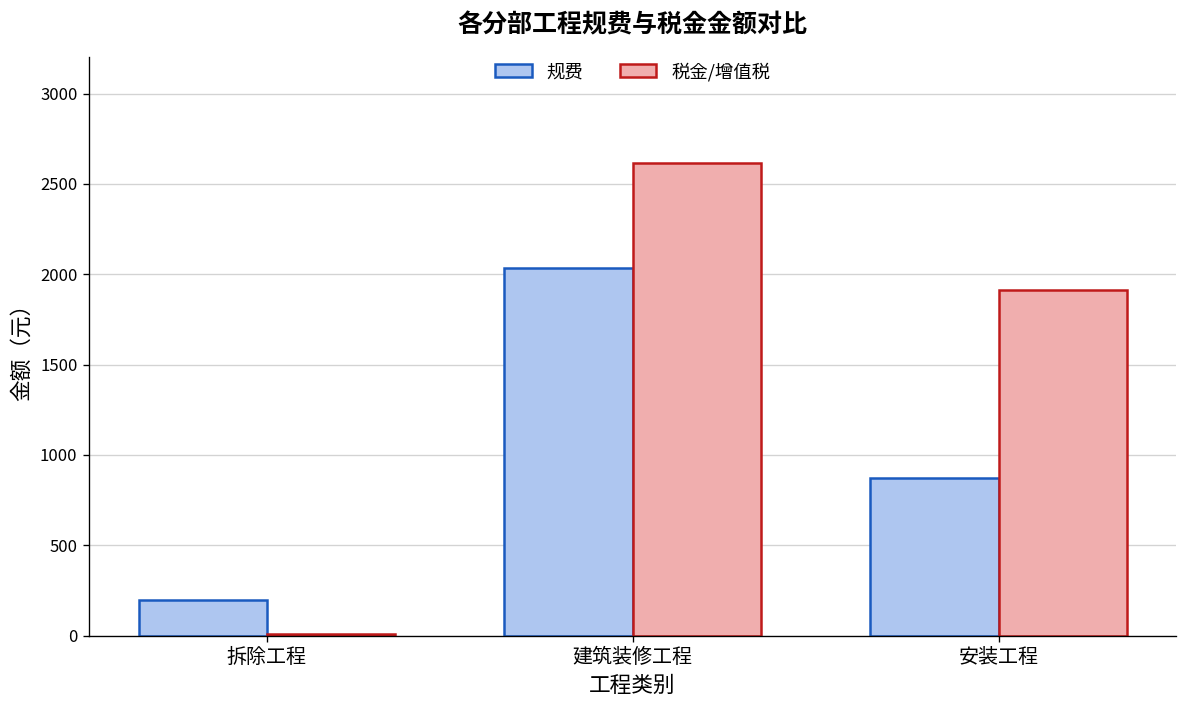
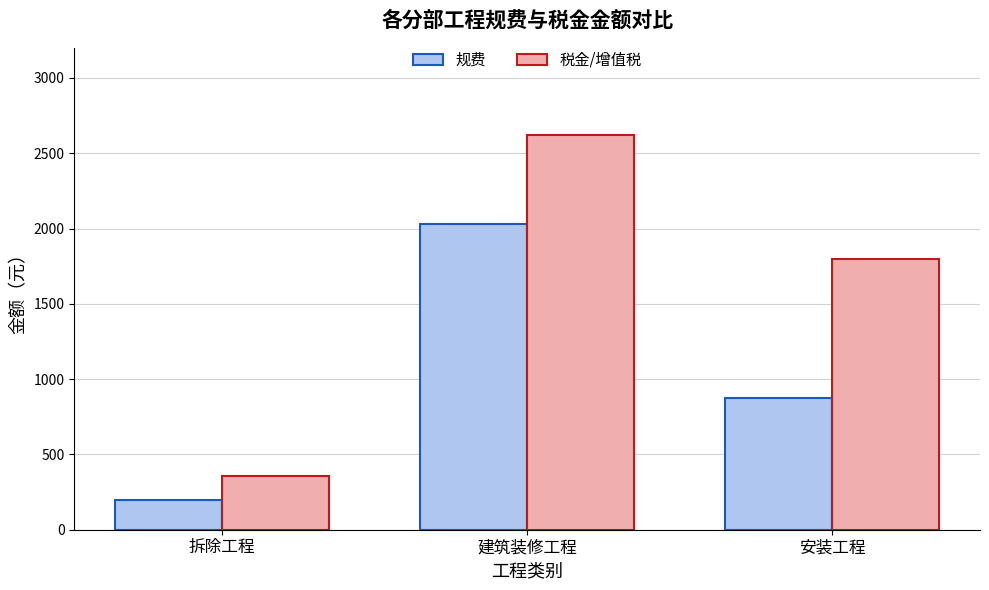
  {
    "规费": {
      "拆除工程": 200,
      "建筑装修工程": 2030,
      "安装工程": 870
    },
    "税金/增值税": {
-     "拆除工程": 10,
+     "拆除工程": 360,
      "建筑装修工程": 2620,
-     "安装工程": 1910
+     "安装工程": 1790
    }
  }
